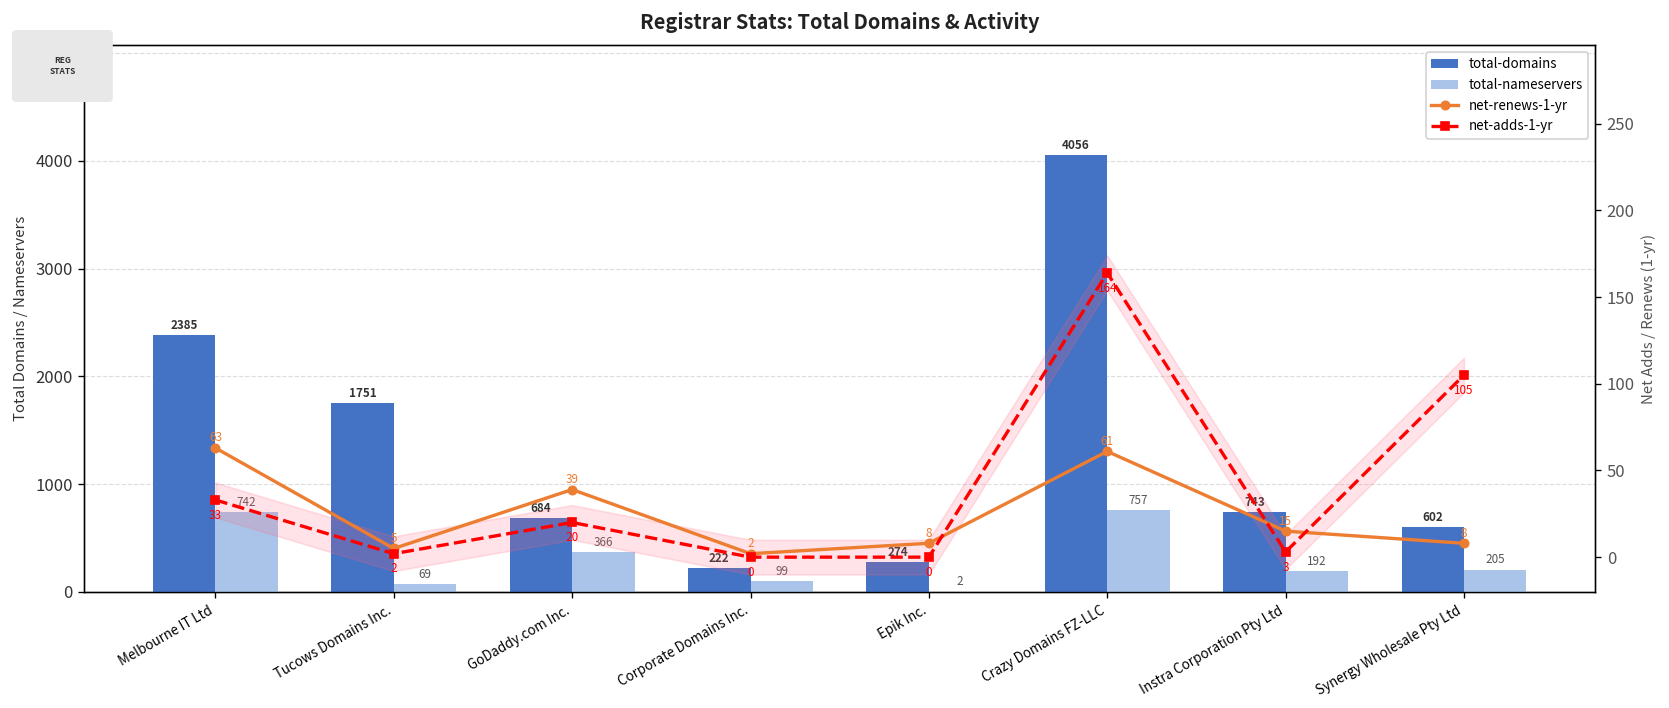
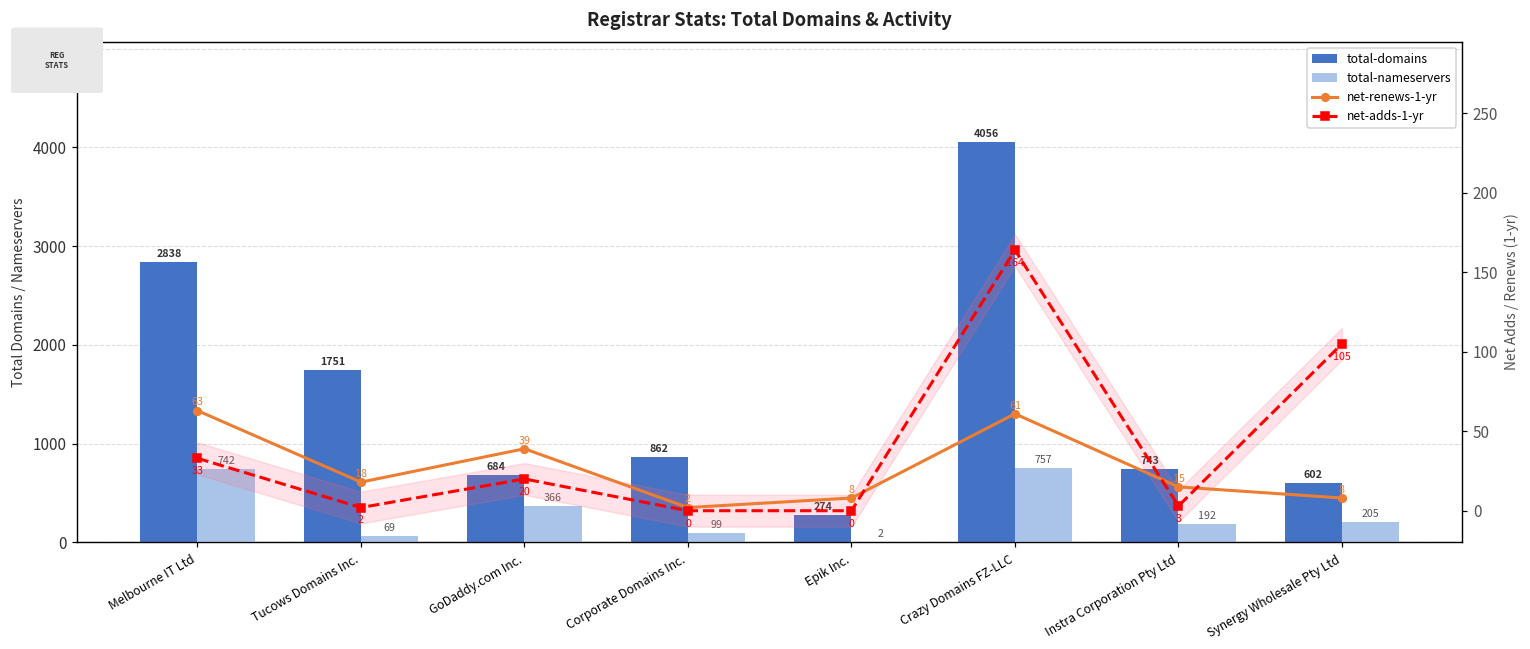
  {
    "total-domains": {
-     "Melbourne IT Ltd": 2385,
+     "Melbourne IT Ltd": 2838,
      "Tucows Domains Inc.": 1751,
      "GoDaddy.com Inc.": 684,
-     "Corporate Domains Inc.": 222,
+     "Corporate Domains Inc.": 862,
      "Epik Inc.": 274,
      "Crazy Domains FZ-LLC": 4056,
      "Instra Corporation Pty Ltd": 743,
      "Synergy Wholesale Pty Ltd": 602
    },
    "total-nameservers": {
      "Melbourne IT Ltd": 742,
      "Tucows Domains Inc.": 69,
      "GoDaddy.com Inc.": 366,
      "Corporate Domains Inc.": 99,
      "Epik Inc.": 2,
      "Crazy Domains FZ-LLC": 757,
      "Instra Corporation Pty Ltd": 192,
      "Synergy Wholesale Pty Ltd": 205
    },
    "net-renews-1-yr": {
      "Melbourne IT Ltd": 63,
-     "Tucows Domains Inc.": 5,
+     "Tucows Domains Inc.": 18,
      "GoDaddy.com Inc.": 39,
      "Corporate Domains Inc.": 2,
      "Epik Inc.": 8,
      "Crazy Domains FZ-LLC": 61,
      "Instra Corporation Pty Ltd": 15,
      "Synergy Wholesale Pty Ltd": 8
    },
    "net-adds-1-yr": {
      "Melbourne IT Ltd": 33,
      "Tucows Domains Inc.": 2,
      "GoDaddy.com Inc.": 20,
      "Corporate Domains Inc.": 0,
      "Epik Inc.": 0,
      "Crazy Domains FZ-LLC": 164,
      "Instra Corporation Pty Ltd": 3,
      "Synergy Wholesale Pty Ltd": 105
    }
  }
